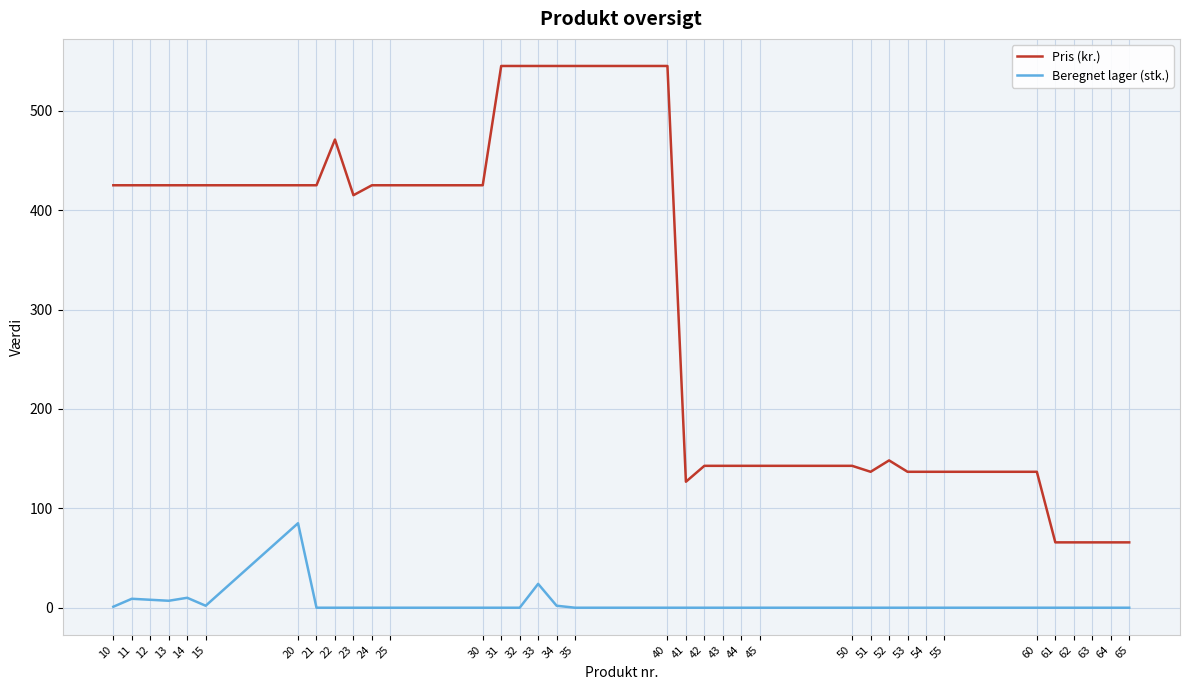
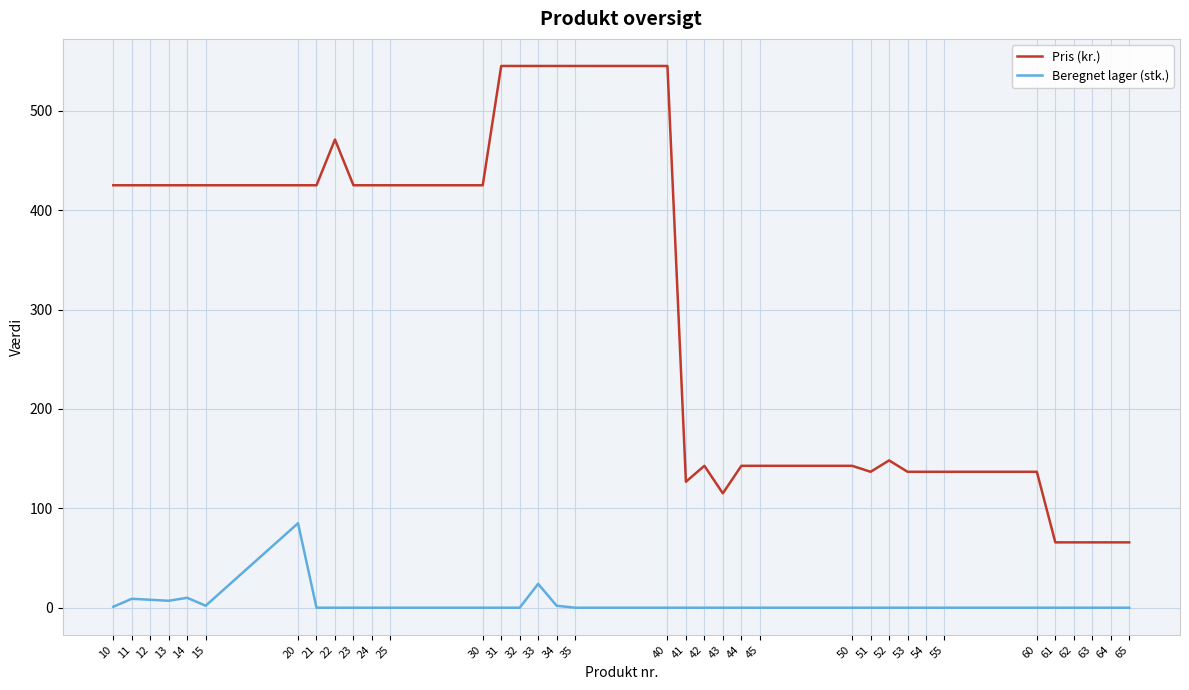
  {
    "Pris (kr.)": {
      "10": 430,
      "11": 430,
      "12": 430,
      "13": 430,
      "14": 430,
      "15": 430,
      "20": 430,
      "21": 430,
      "22": 470,
-     "23": 420,
+     "23": 430,
      "24": 430,
      "25": 430,
      "30": 430,
      "31": 550,
      "32": 550,
      "33": 550,
      "34": 550,
      "35": 550,
      "40": 550,
      "41": 130,
      "42": 140,
-     "43": 140,
+     "43": 120,
      "44": 140,
      "45": 140,
      "50": 140,
      "51": 140,
      "52": 150,
      "53": 140,
      "54": 140,
      "55": 140,
      "60": 140,
      "61": 70,
      "62": 70,
      "63": 70,
      "64": 70,
      "65": 70
    },
    "Beregnet lager (stk.)": {
      "10": 0,
      "11": 10,
      "12": 10,
      "13": 10,
      "14": 10,
      "15": 0,
      "20": 90,
      "21": 0,
      "22": 0,
      "23": 0,
      "24": 0,
      "25": 0,
      "30": 0,
      "31": 0,
      "32": 0,
      "33": 20,
      "34": 0,
      "35": 0,
      "40": 0,
      "41": 0,
      "42": 0,
      "43": 0,
      "44": 0,
      "45": 0,
      "50": 0,
      "51": 0,
      "52": 0,
      "53": 0,
      "54": 0,
      "55": 0,
      "60": 0,
      "61": 0,
      "62": 0,
      "63": 0,
      "64": 0,
      "65": 0
    }
  }
